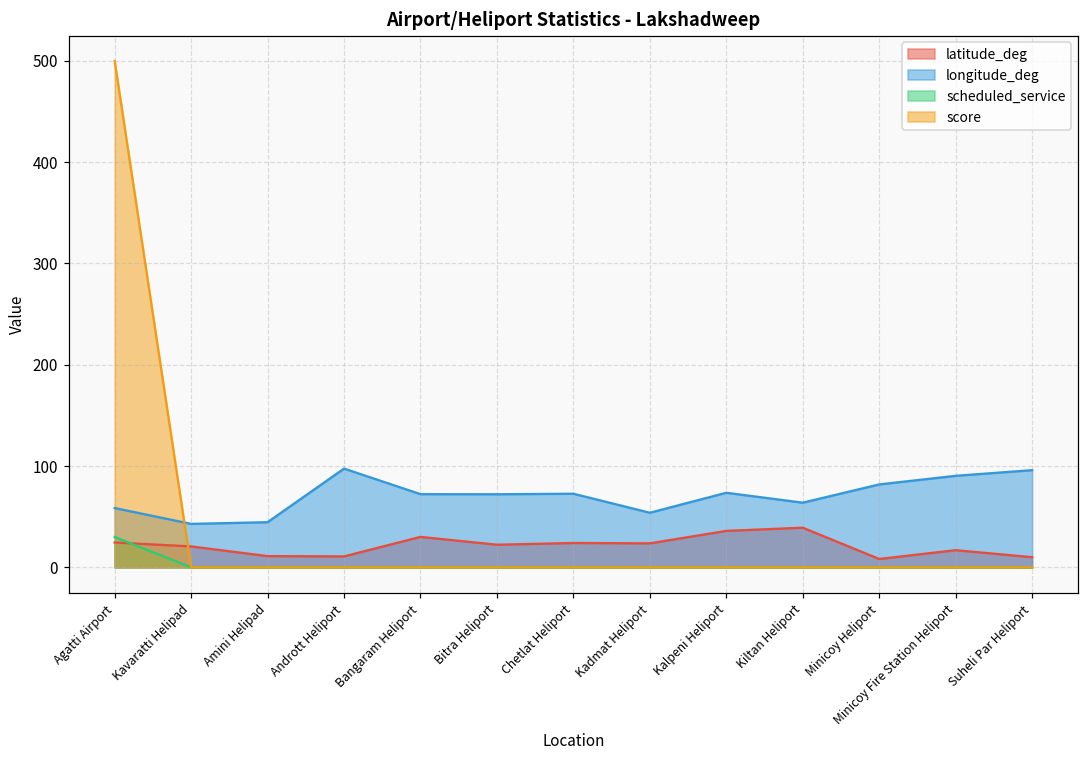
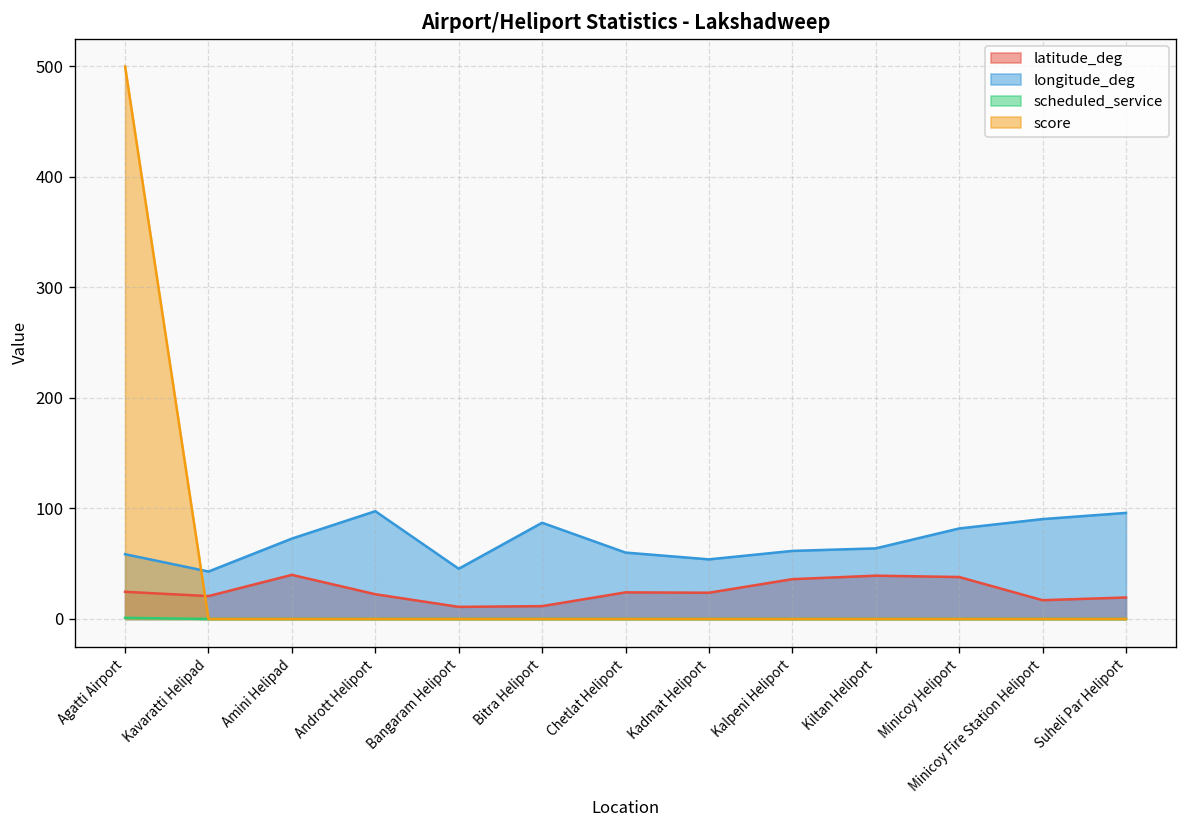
  {
    "latitude_deg": {
      "Agatti Airport": 20,
      "Kavaratti Helipad": 20,
-     "Amini Helipad": 10,
-     "Andrott Heliport": 10,
-     "Bangaram Heliport": 30,
-     "Bitra Heliport": 20,
+     "Amini Helipad": 40,
+     "Andrott Heliport": 20,
+     "Bangaram Heliport": 10,
+     "Bitra Heliport": 10,
      "Chetlat Heliport": 20,
      "Kadmat Heliport": 20,
      "Kalpeni Heliport": 40,
      "Kiltan Heliport": 40,
-     "Minicoy Heliport": 10,
+     "Minicoy Heliport": 40,
      "Minicoy Fire Station Heliport": 20,
-     "Suheli Par Heliport": 10
+     "Suheli Par Heliport": 20
    },
    "longitude_deg": {
      "Agatti Airport": 60,
      "Kavaratti Helipad": 40,
-     "Amini Helipad": 40,
+     "Amini Helipad": 70,
      "Andrott Heliport": 100,
-     "Bangaram Heliport": 70,
-     "Bitra Heliport": 70,
-     "Chetlat Heliport": 70,
+     "Bangaram Heliport": 50,
+     "Bitra Heliport": 90,
+     "Chetlat Heliport": 60,
      "Kadmat Heliport": 50,
-     "Kalpeni Heliport": 70,
+     "Kalpeni Heliport": 60,
      "Kiltan Heliport": 60,
      "Minicoy Heliport": 80,
      "Minicoy Fire Station Heliport": 90,
      "Suheli Par Heliport": 100
    },
    "scheduled_service": {
-     "Agatti Airport": 30
+     "Agatti Airport": 0
    },
    "score": {
      "Agatti Airport": 500
    }
  }
